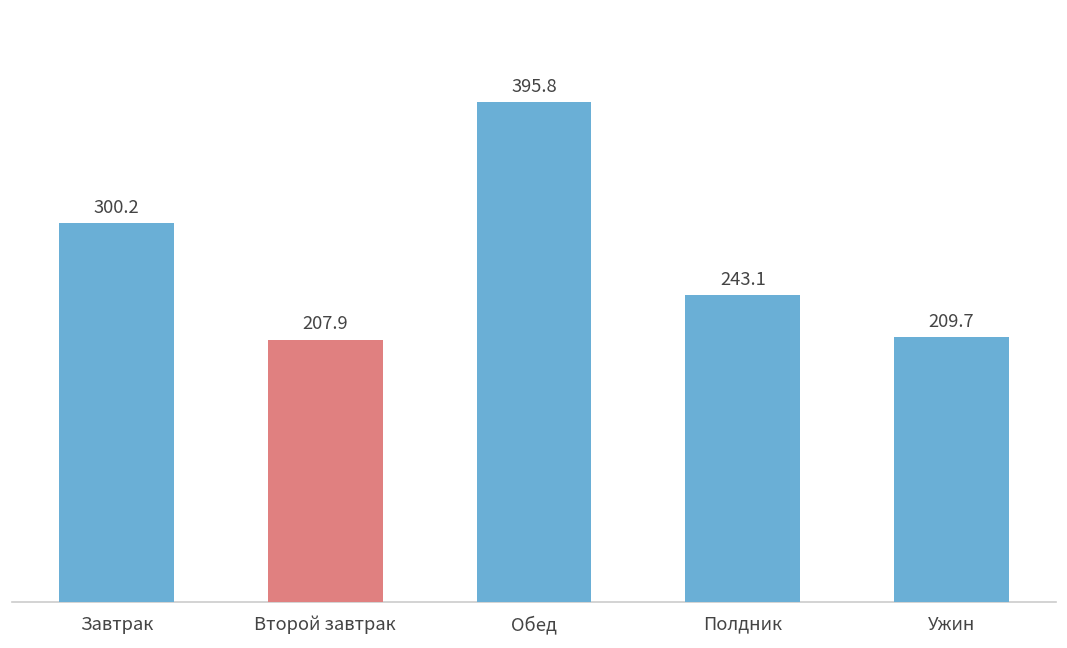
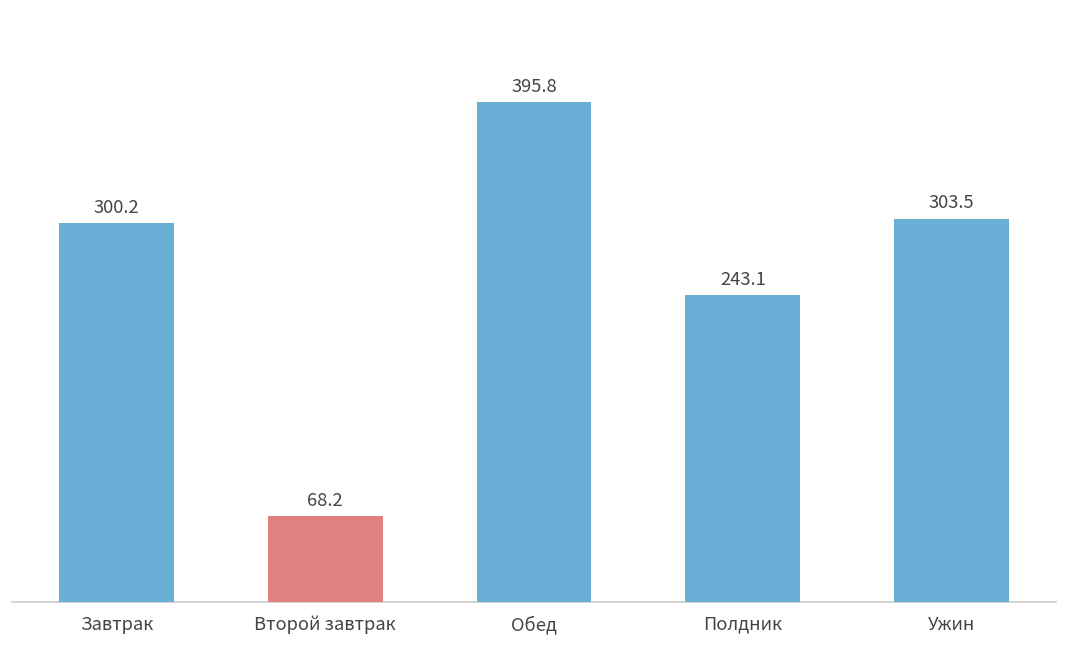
  {
    "Завтрак": 300.2,
-   "Второй завтрак": 207.9,
+   "Второй завтрак": 68.2,
    "Обед": 395.8,
    "Полдник": 243.1,
-   "Ужин": 209.7
+   "Ужин": 303.5
  }
